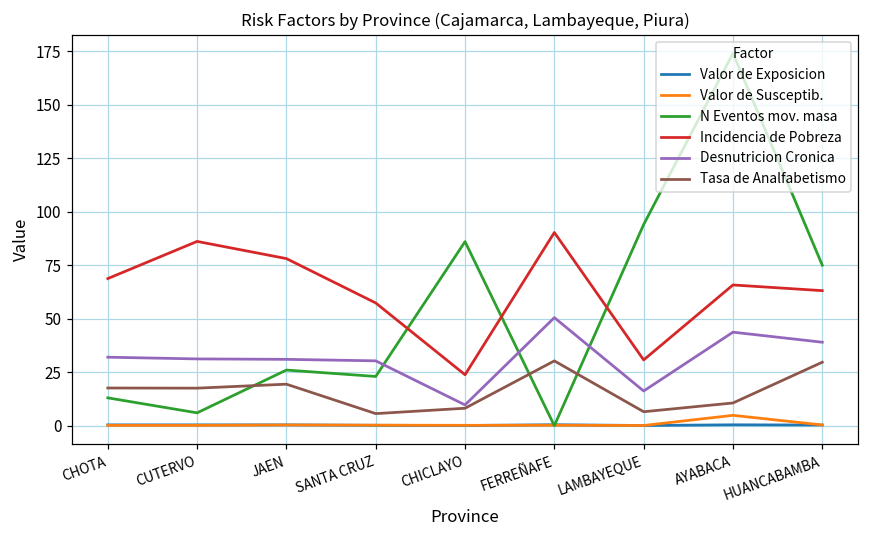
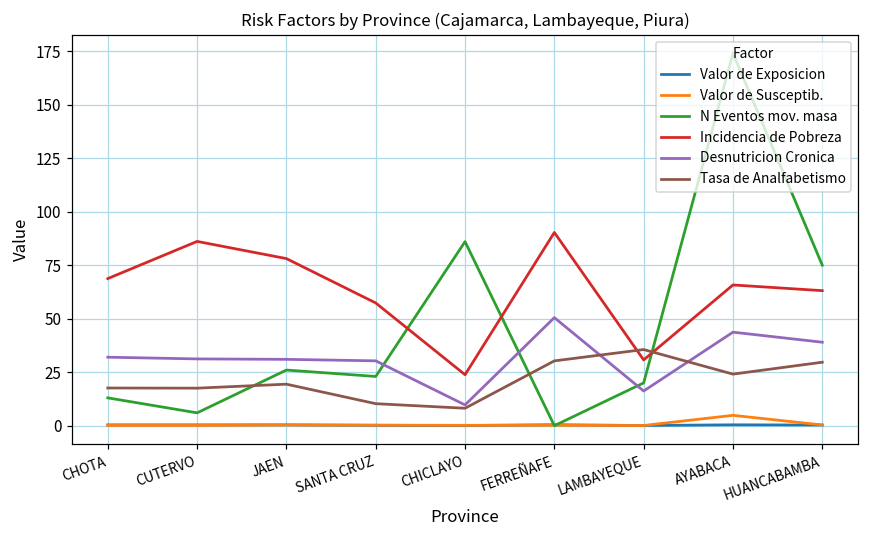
  {
    "Valor de Exposicion": {
      "AYABACA": 0
    },
    "Valor de Susceptib.": {
      "AYABACA": 5
    },
    "N Eventos mov. masa": {
      "CHOTA": 13,
      "CUTERVO": 6,
      "JAEN": 26,
      "SANTA CRUZ": 23,
      "CHICLAYO": 86,
-     "LAMBAYEQUE": 94,
+     "LAMBAYEQUE": 20,
      "HUANCABAMBA": 75
    },
    "Incidencia de Pobreza": {
      "CHOTA": 69,
      "CUTERVO": 86,
      "JAEN": 78,
      "SANTA CRUZ": 57,
      "CHICLAYO": 24,
      "FERREÑAFE": 90,
      "LAMBAYEQUE": 31,
      "AYABACA": 66,
      "HUANCABAMBA": 63
    },
    "Desnutricion Cronica": {
      "CHOTA": 32,
      "CUTERVO": 31,
      "JAEN": 31,
      "SANTA CRUZ": 30,
      "CHICLAYO": 10,
      "FERREÑAFE": 51,
      "LAMBAYEQUE": 16,
      "AYABACA": 44,
      "HUANCABAMBA": 39
    },
    "Tasa de Analfabetismo": {
      "CHOTA": 18,
      "CUTERVO": 18,
      "JAEN": 19,
-     "SANTA CRUZ": 6,
+     "SANTA CRUZ": 10,
      "CHICLAYO": 8,
      "FERREÑAFE": 30,
-     "LAMBAYEQUE": 7,
-     "AYABACA": 11,
+     "LAMBAYEQUE": 36,
+     "AYABACA": 24,
      "HUANCABAMBA": 30
    }
  }
